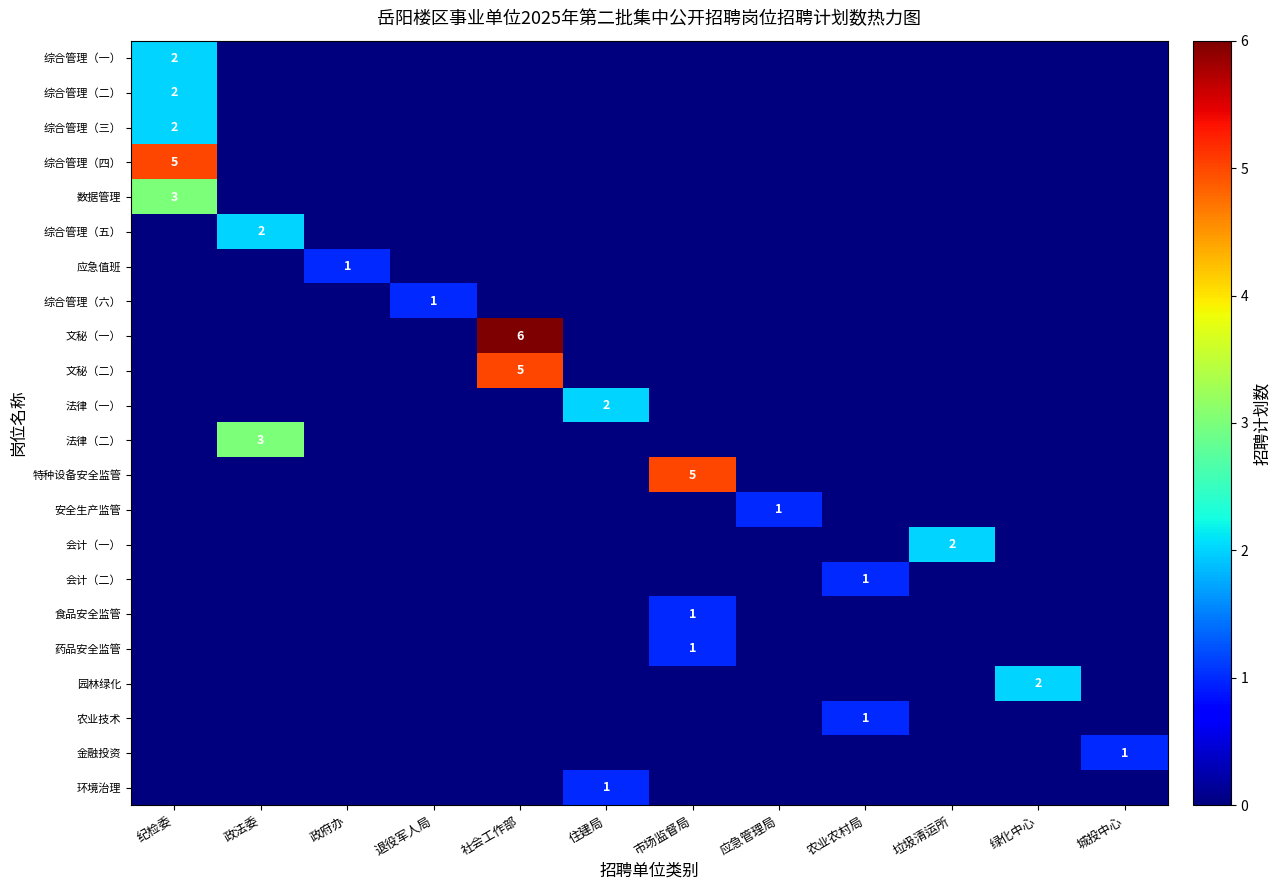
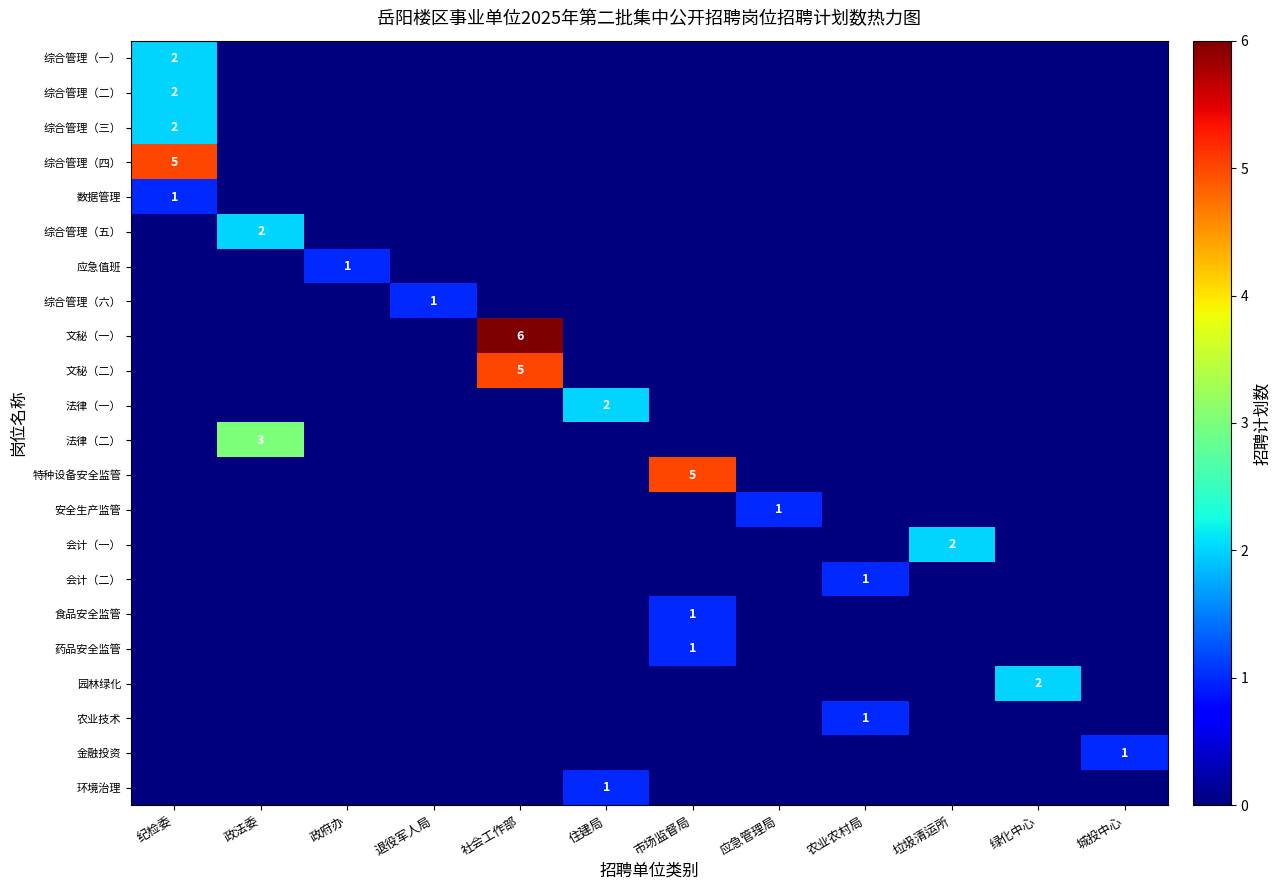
  {
    "综合管理（一）": {
      "纪检委": 2
    },
    "综合管理（二）": {
      "纪检委": 2
    },
    "综合管理（三）": {
      "纪检委": 2
    },
    "综合管理（四）": {
      "纪检委": 5
    },
    "数据管理": {
-     "纪检委": 3
+     "纪检委": 1
    },
    "综合管理（五）": {
      "政法委": 2
    },
    "应急值班": {
      "政府办": 1
    },
    "综合管理（六）": {
      "退役军人局": 1
    },
    "文秘（一）": {
      "社会工作部": 6
    },
    "文秘（二）": {
      "社会工作部": 5
    },
    "法律（一）": {
      "住建局": 2
    },
    "法律（二）": {
      "政法委": 3
    },
    "特种设备安全监管": {
      "市场监督局": 5
    },
    "安全生产监管": {
      "应急管理局": 1
    },
    "会计（一）": {
      "垃圾清运所": 2
    },
    "会计（二）": {
      "农业农村局": 1
    },
    "食品安全监管": {
      "市场监督局": 1
    },
    "药品安全监管": {
      "市场监督局": 1
    },
    "园林绿化": {
      "绿化中心": 2
    },
    "农业技术": {
      "农业农村局": 1
    },
    "金融投资": {
      "城投中心": 1
    },
    "环境治理": {
      "住建局": 1
    }
  }
